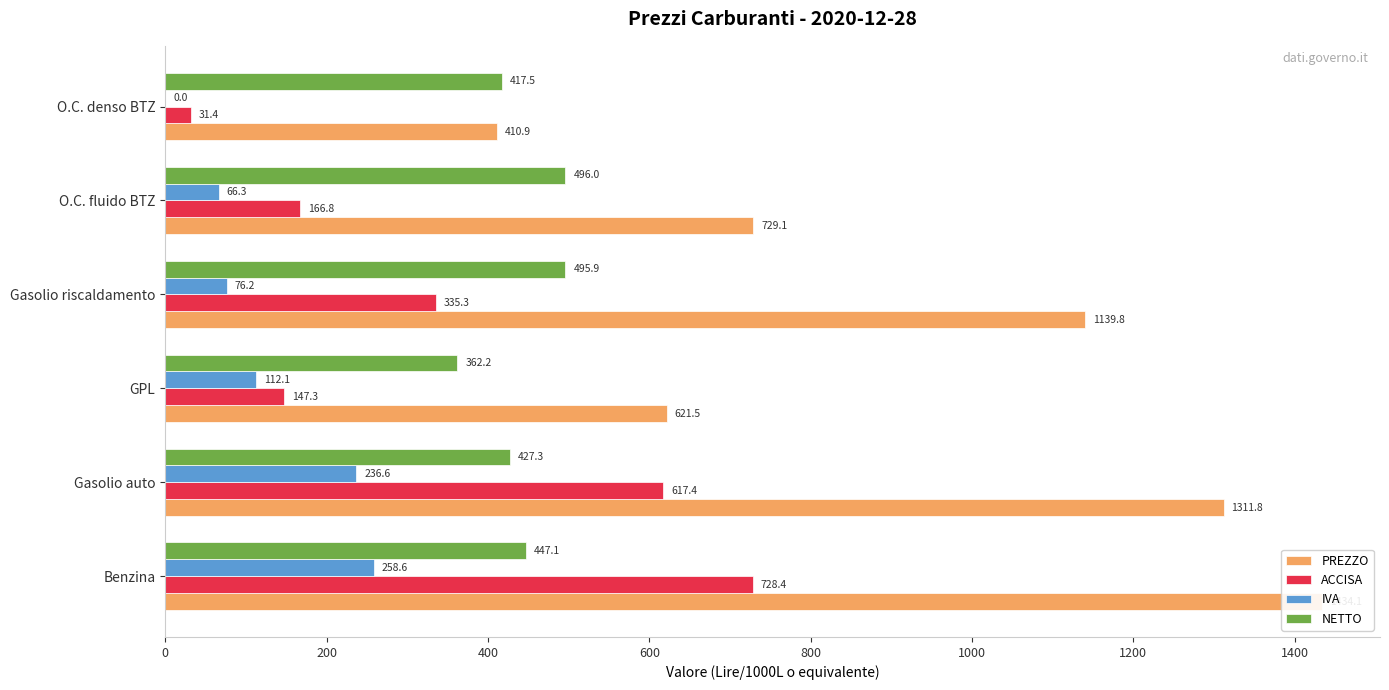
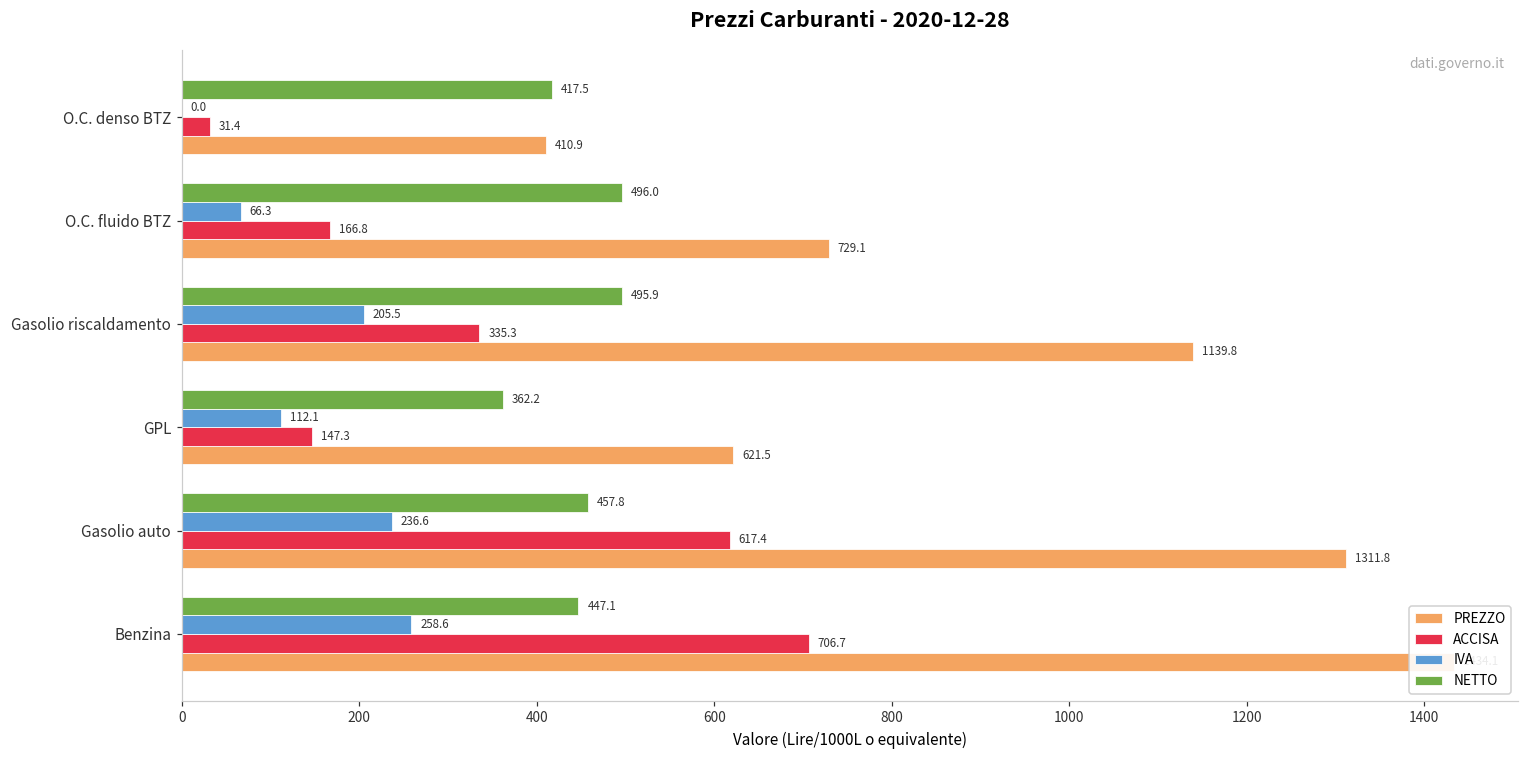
  {
    "PREZZO": {
      "O.C. denso BTZ": 410.9,
      "O.C. fluido BTZ": 729.1,
      "Gasolio riscaldamento": 1139.8,
      "GPL": 621.5,
      "Gasolio auto": 1311.8
    },
    "ACCISA": {
      "O.C. denso BTZ": 31.4,
      "O.C. fluido BTZ": 166.8,
      "Gasolio riscaldamento": 335.3,
      "GPL": 147.3,
      "Gasolio auto": 617.4,
-     "Benzina": 728.4
+     "Benzina": 706.7
    },
    "IVA": {
      "O.C. denso BTZ": 0.0,
      "O.C. fluido BTZ": 66.3,
-     "Gasolio riscaldamento": 76.2,
+     "Gasolio riscaldamento": 205.5,
      "GPL": 112.1,
      "Gasolio auto": 236.6,
      "Benzina": 258.6
    },
    "NETTO": {
      "O.C. denso BTZ": 417.5,
      "O.C. fluido BTZ": 496.0,
      "Gasolio riscaldamento": 495.9,
      "GPL": 362.2,
-     "Gasolio auto": 427.3,
+     "Gasolio auto": 457.8,
      "Benzina": 447.1
    }
  }
